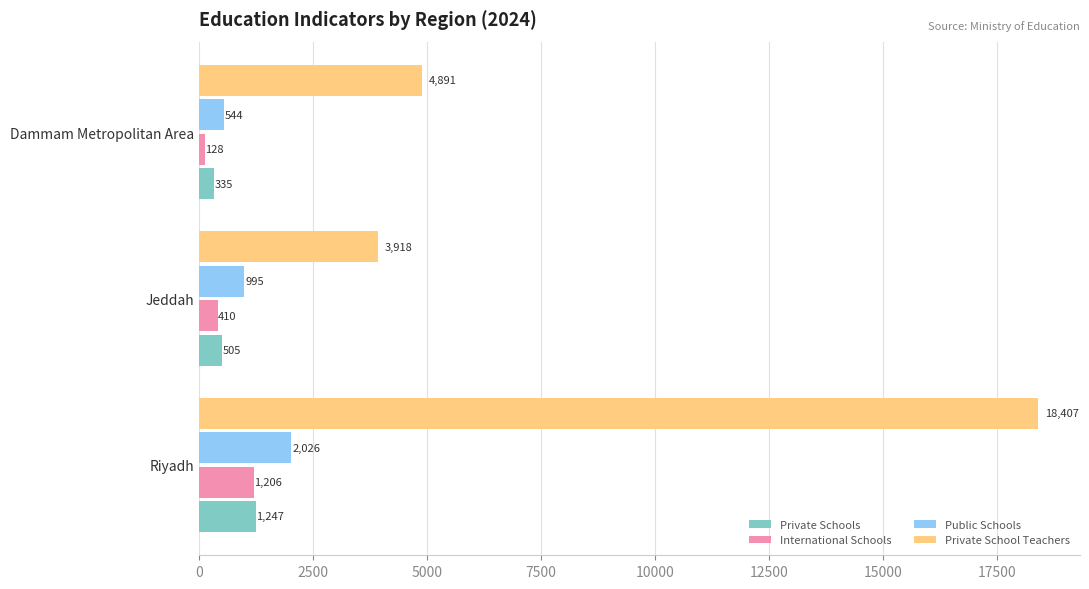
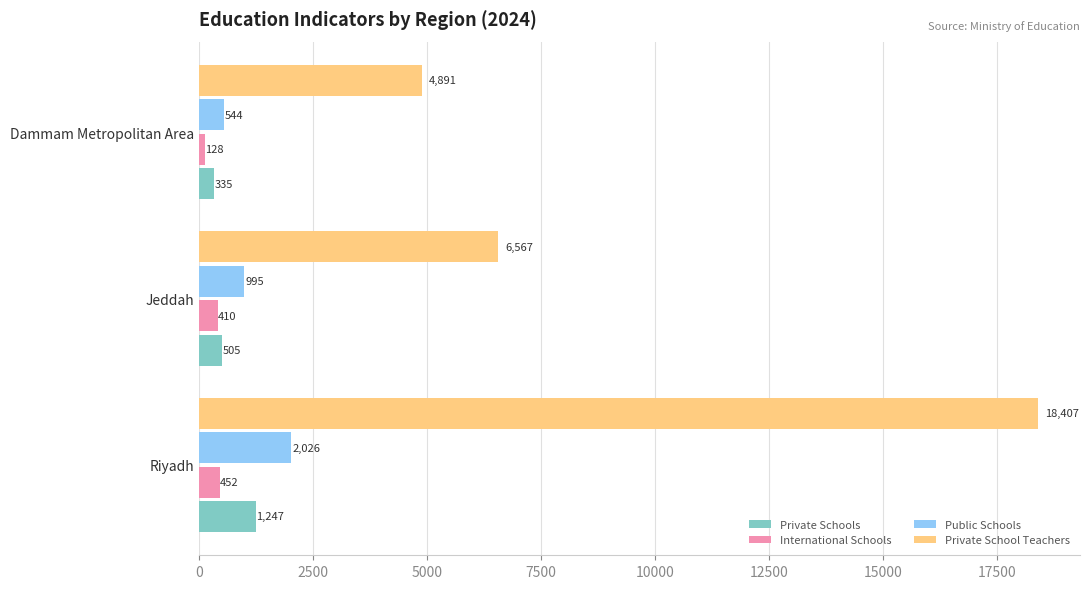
  {
    "International Schools": {
      "Dammam Metropolitan Area": "128",
      "Jeddah": "410",
-     "Riyadh": "1,206"
+     "Riyadh": "452"
    },
    "Private School Teachers": {
      "Dammam Metropolitan Area": "4,891",
-     "Jeddah": "3,918",
+     "Jeddah": "6,567",
      "Riyadh": "18,407"
    }
  }
